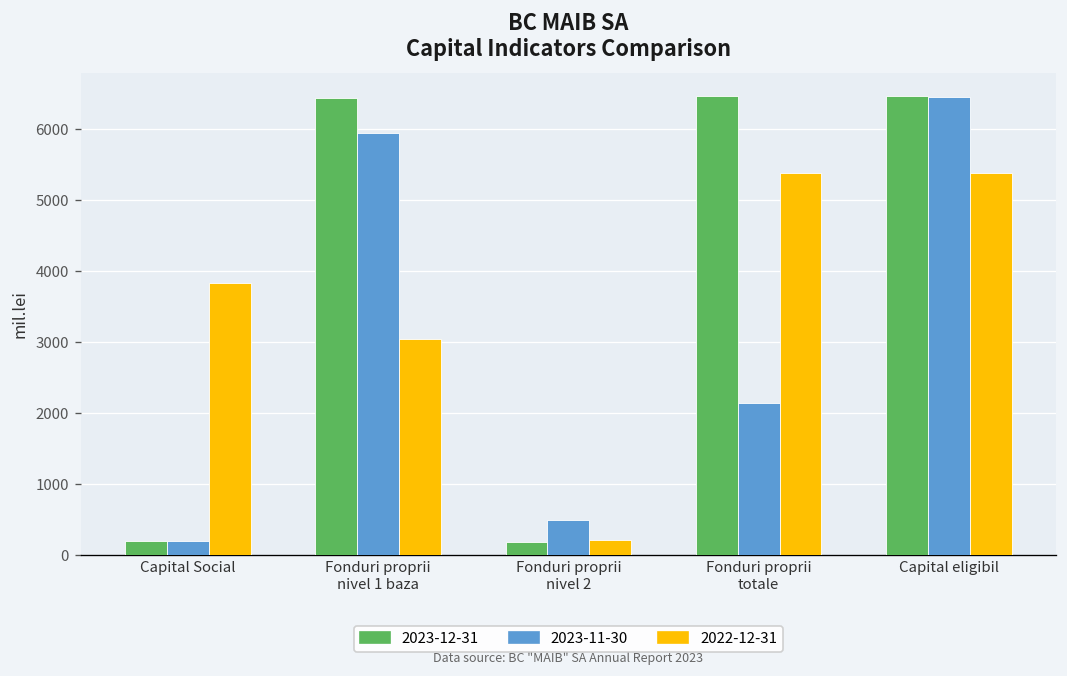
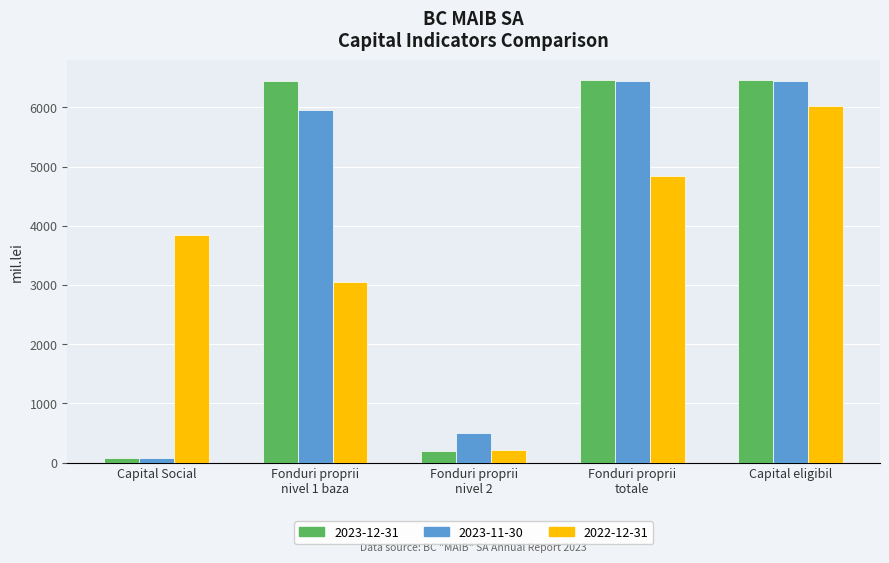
  {
    "2023-12-31": {
-     "Capital Social": 200,
+     "Capital Social": 100,
      "Fonduri proprii nivel 1 baza": 6400,
      "Fonduri proprii nivel 2": 200,
      "Fonduri proprii totale": 6500,
      "Capital eligibil": 6500
    },
    "2023-11-30": {
-     "Capital Social": 200,
+     "Capital Social": 100,
      "Fonduri proprii nivel 1 baza": 5900,
      "Fonduri proprii nivel 2": 500,
-     "Fonduri proprii totale": 2100,
+     "Fonduri proprii totale": 6400,
      "Capital eligibil": 6400
    },
    "2022-12-31": {
      "Capital Social": 3800,
      "Fonduri proprii nivel 1 baza": 3100,
      "Fonduri proprii nivel 2": 200,
-     "Fonduri proprii totale": 5400,
-     "Capital eligibil": 5400
+     "Fonduri proprii totale": 4800,
+     "Capital eligibil": 6000
    }
  }
